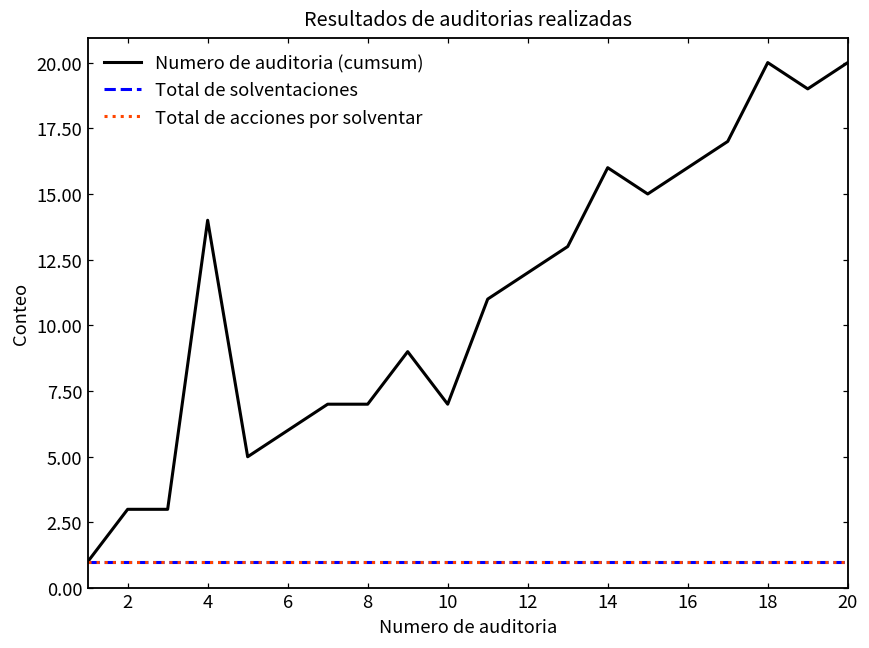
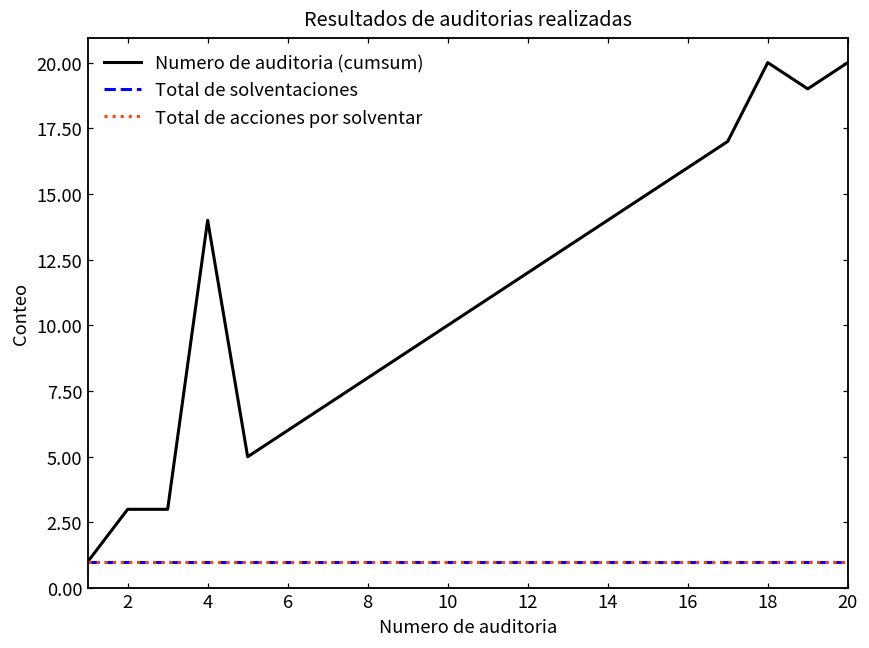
  {
    "Numero de auditoria (cumsum)": {
      "2": 3,
      "4": 14,
      "6": 6,
-     "8": 7,
-     "10": 7,
+     "8": 8,
+     "10": 10,
      "12": 12,
-     "14": 16,
+     "14": 14,
      "16": 16,
      "18": 20,
      "20": 20
    },
    "Total de acciones por solventar": {
      "2": 1,
      "4": 1,
      "6": 1,
      "8": 1,
      "10": 1,
      "12": 1,
      "14": 1,
      "16": 1,
      "18": 1,
      "20": 1
    }
  }
